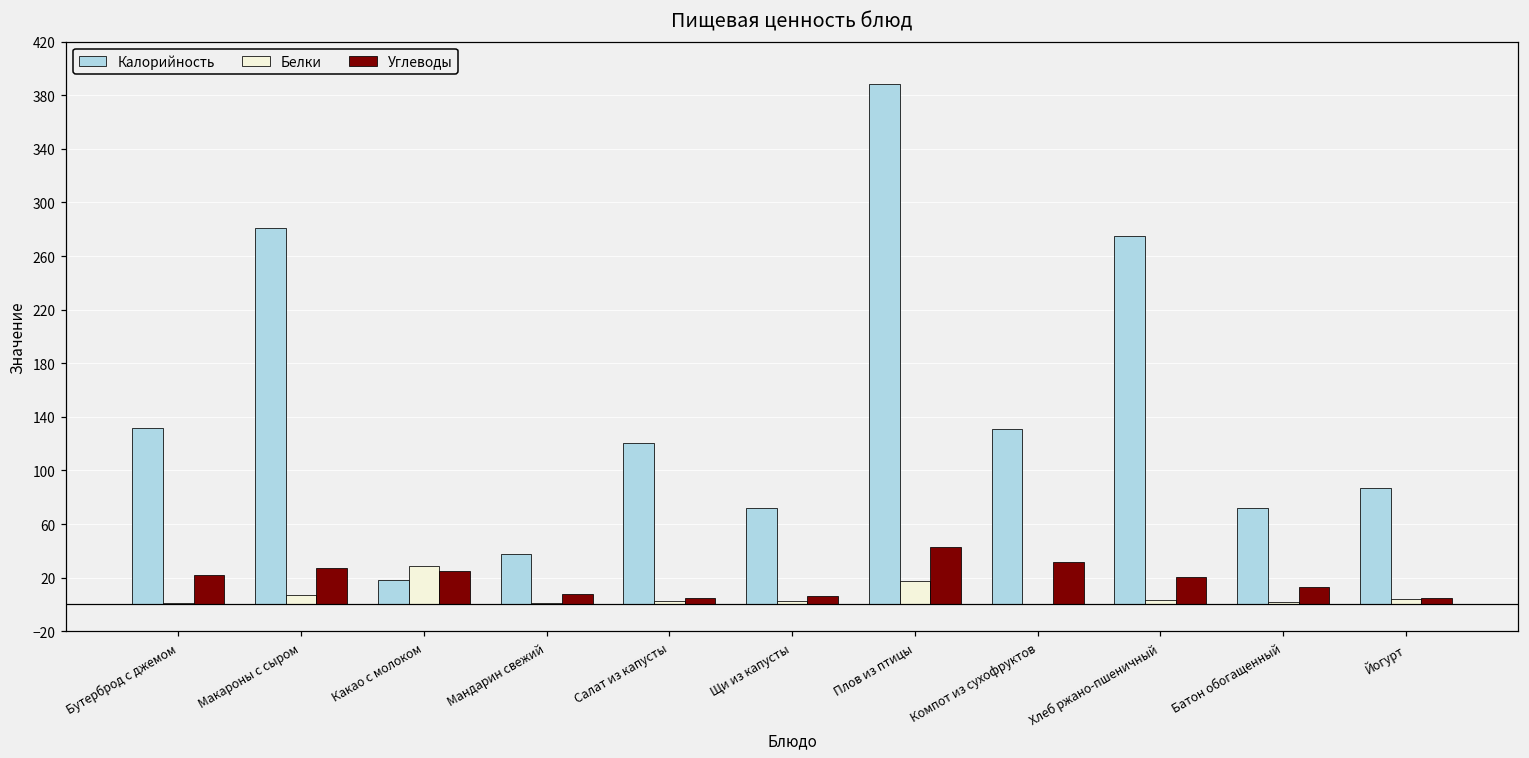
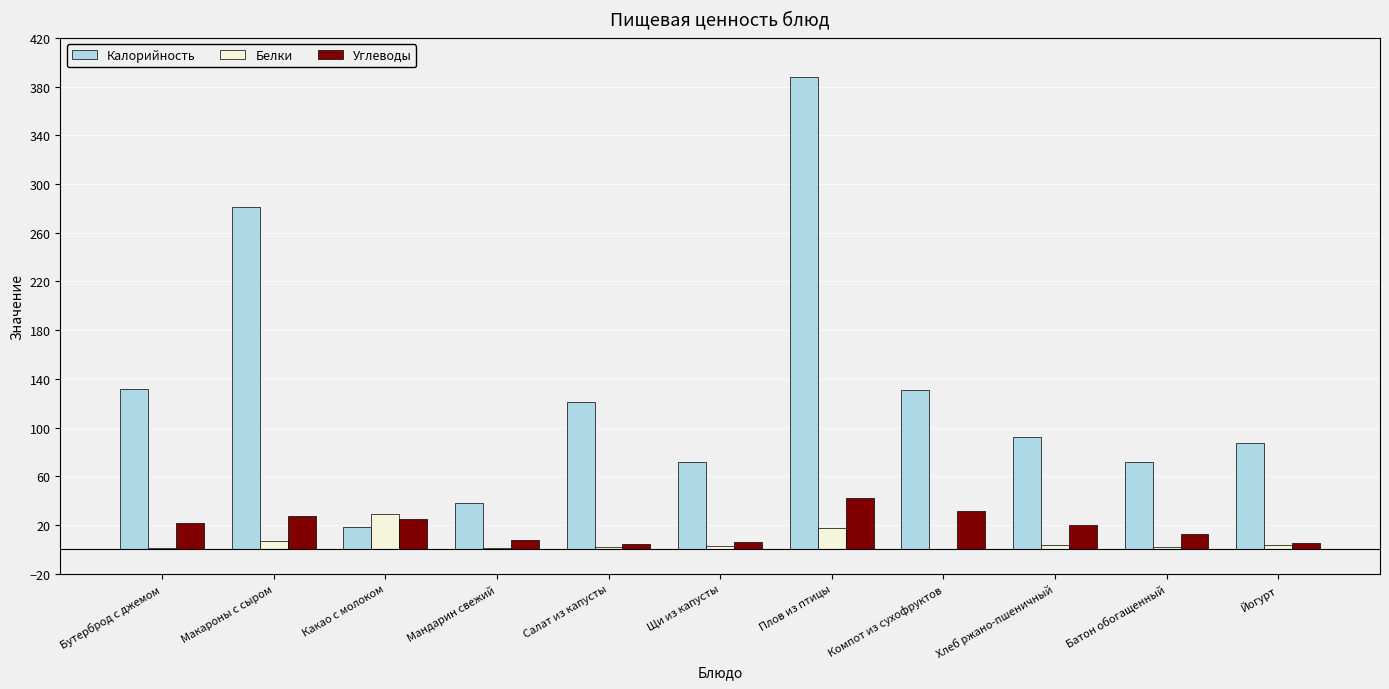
  {
    "Калорийность": {
      "Бутерброд с джемом": 132,
      "Макароны с сыром": 281,
      "Какао с молоком": 18,
      "Мандарин свежий": 38,
      "Салат из капусты": 121,
      "Щи из капусты": 72,
      "Плов из птицы": 388,
      "Компот из сухофруктов": 131,
-     "Хлеб ржано-пшеничный": 275,
+     "Хлеб ржано-пшеничный": 92,
      "Батон обогащенный": 72,
      "Йогурт": 87
    },
    "Белки": {
      "Макароны с сыром": 7,
      "Какао с молоком": 29,
      "Салат из капусты": 2,
      "Щи из капусты": 2,
      "Плов из птицы": 18,
      "Хлеб ржано-пшеничный": 3,
      "Йогурт": 4
    },
    "Углеводы": {
      "Бутерброд с джемом": 22,
      "Макароны с сыром": 27,
      "Какао с молоком": 25,
      "Мандарин свежий": 8,
      "Салат из капусты": 5,
      "Щи из капусты": 6,
      "Плов из птицы": 43,
      "Компот из сухофруктов": 32,
      "Хлеб ржано-пшеничный": 20,
      "Батон обогащенный": 13,
      "Йогурт": 5
    }
  }
